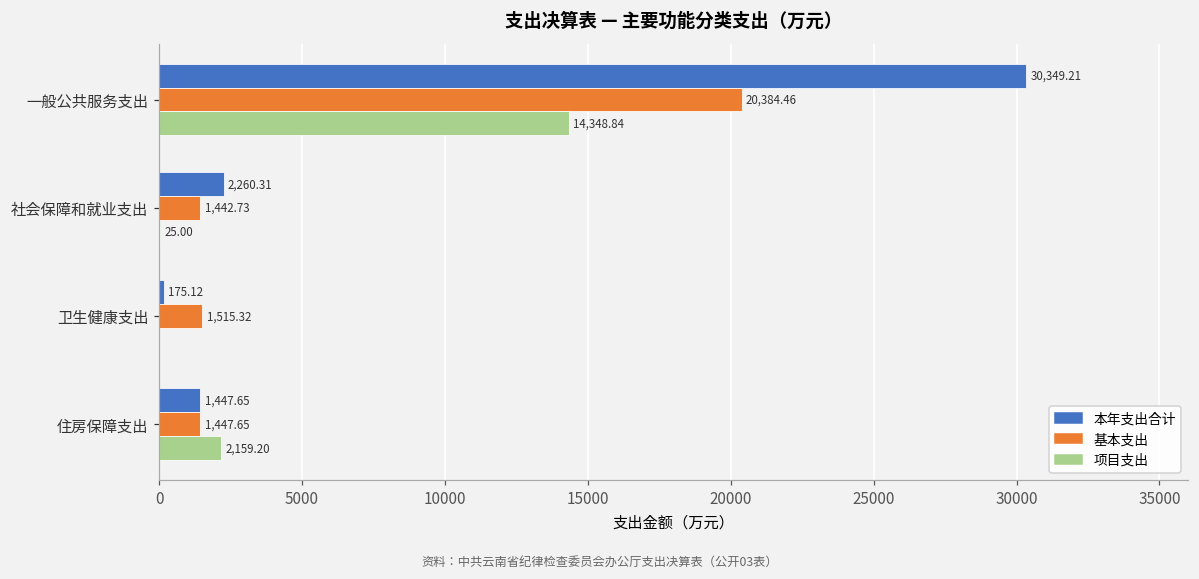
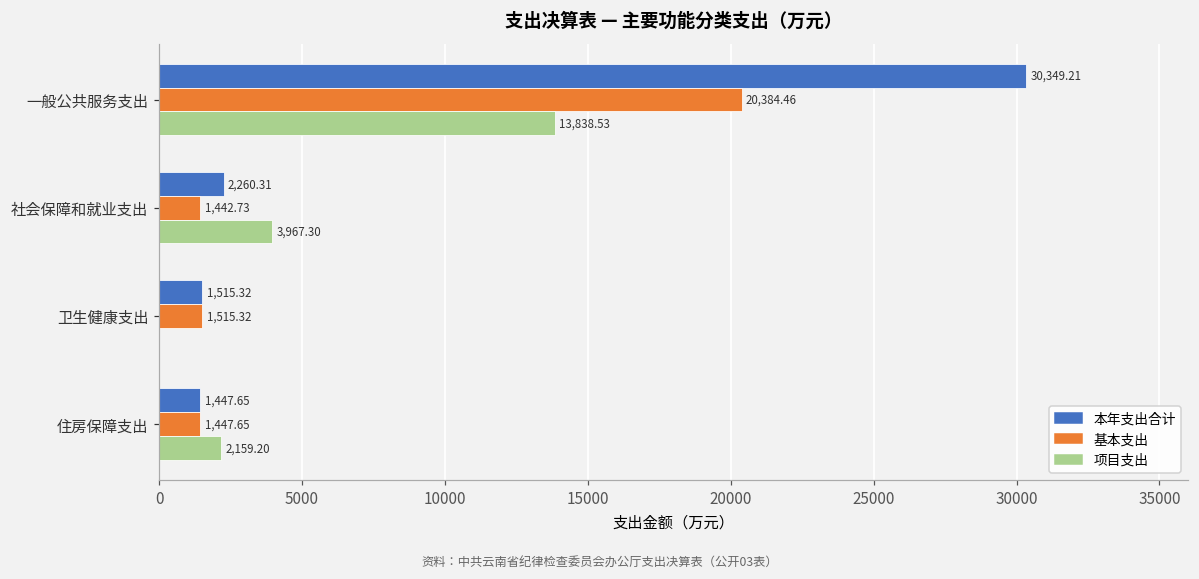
  {
    "本年支出合计": {
      "一般公共服务支出": "30,349.21",
      "社会保障和就业支出": "2,260.31",
-     "卫生健康支出": "175.12",
+     "卫生健康支出": "1,515.32",
      "住房保障支出": "1,447.65"
    },
    "基本支出": {
      "一般公共服务支出": "20,384.46",
      "社会保障和就业支出": "1,442.73",
      "卫生健康支出": "1,515.32",
      "住房保障支出": "1,447.65"
    },
    "项目支出": {
-     "一般公共服务支出": "14,348.84",
-     "社会保障和就业支出": "25.00",
+     "一般公共服务支出": "13,838.53",
+     "社会保障和就业支出": "3,967.30",
      "住房保障支出": "2,159.20"
    }
  }
